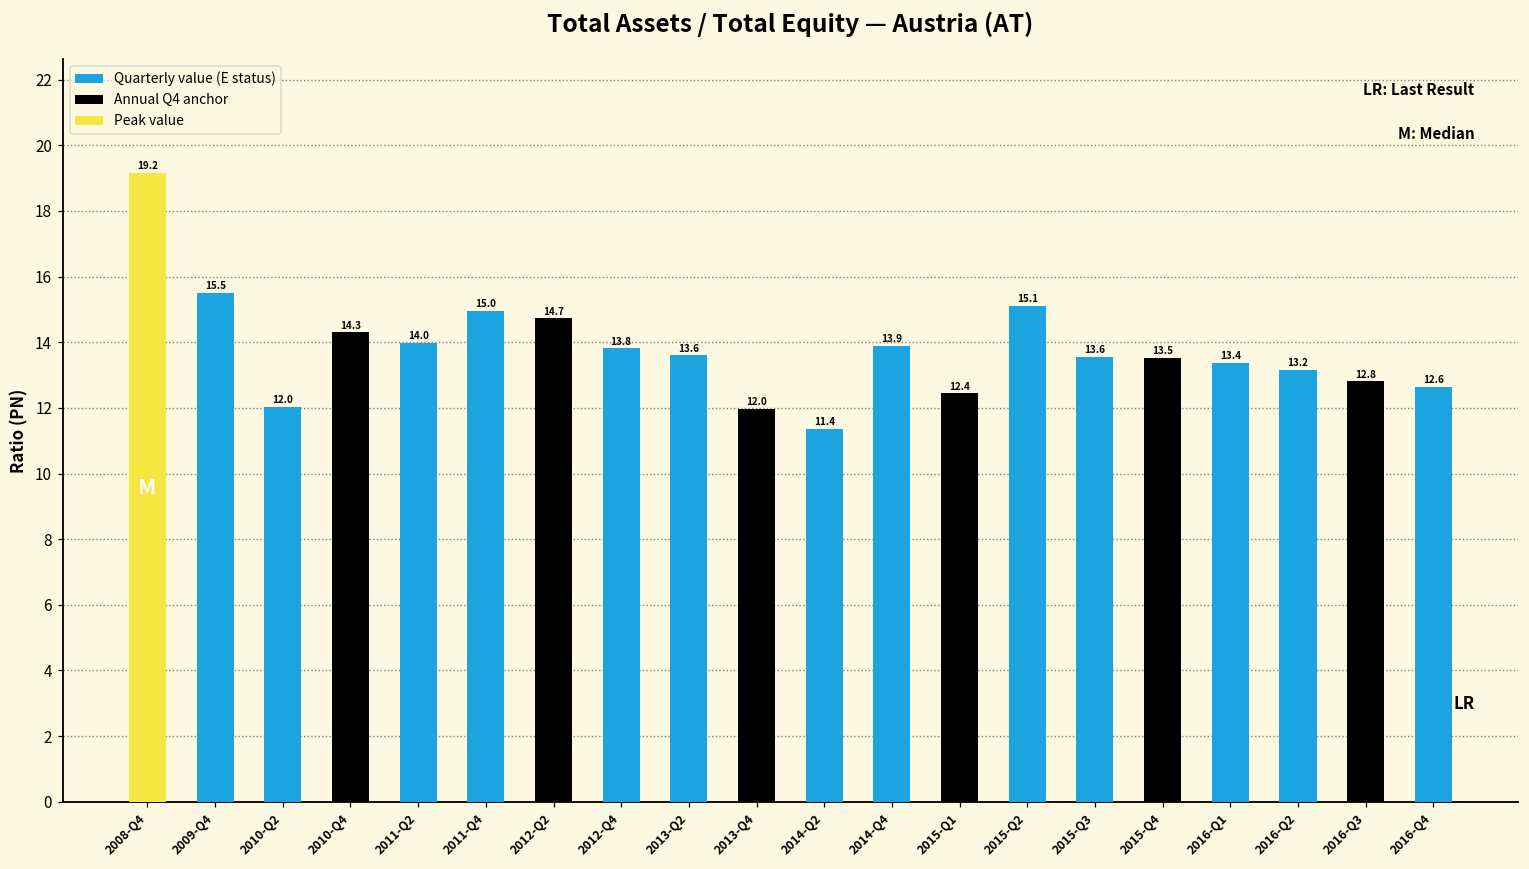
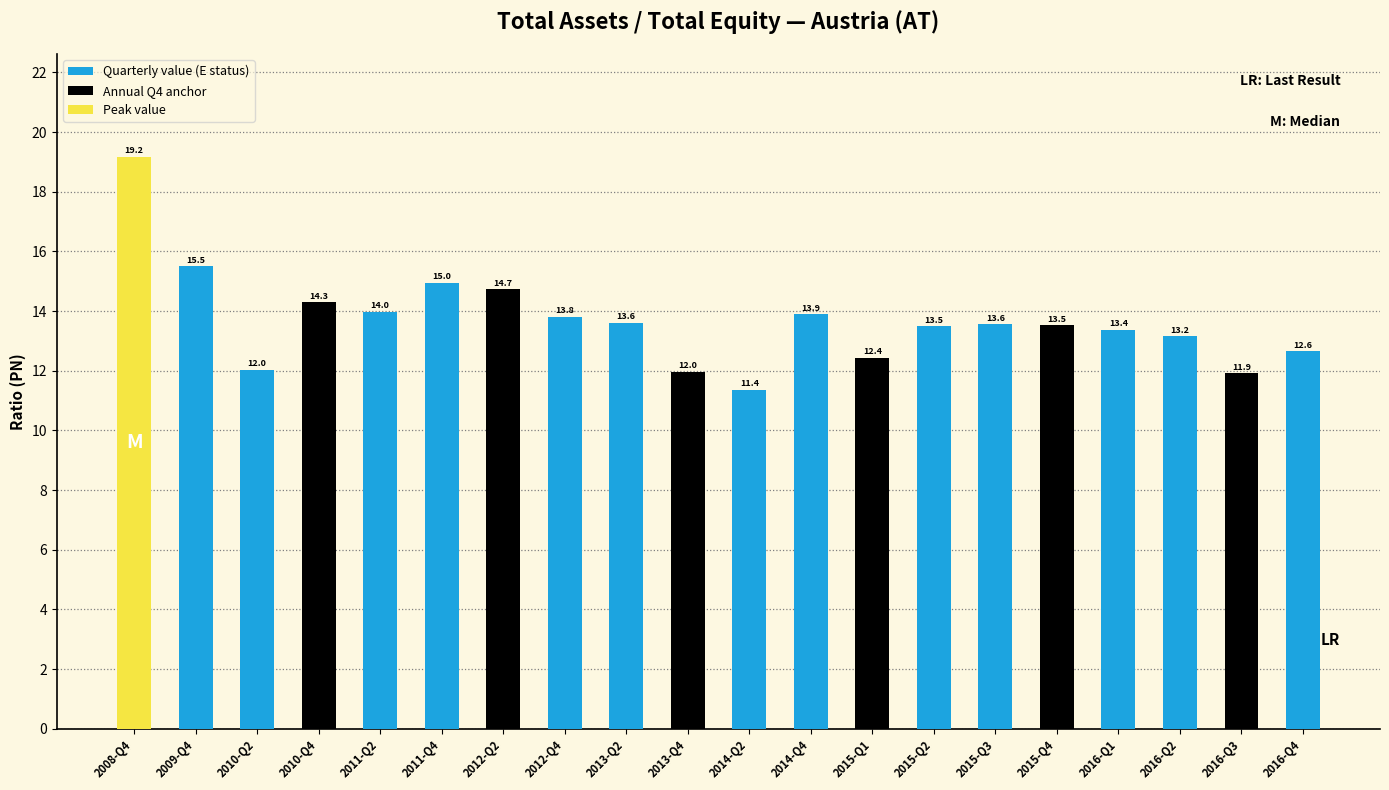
  {
    "2008-Q4": 19.2,
    "2009-Q4": 15.5,
    "2010-Q2": 12.0,
    "2010-Q4": 14.3,
    "2011-Q2": 14.0,
    "2011-Q4": 15.0,
    "2012-Q2": 14.7,
    "2012-Q4": 13.8,
    "2013-Q2": 13.6,
    "2013-Q4": 12.0,
    "2014-Q2": 11.4,
    "2014-Q4": 13.9,
    "2015-Q1": 12.4,
-   "2015-Q2": 15.1,
+   "2015-Q2": 13.5,
    "2015-Q3": 13.6,
    "2015-Q4": 13.5,
    "2016-Q1": 13.4,
    "2016-Q2": 13.2,
-   "2016-Q3": 12.8,
+   "2016-Q3": 11.9,
    "2016-Q4": 12.6
  }
